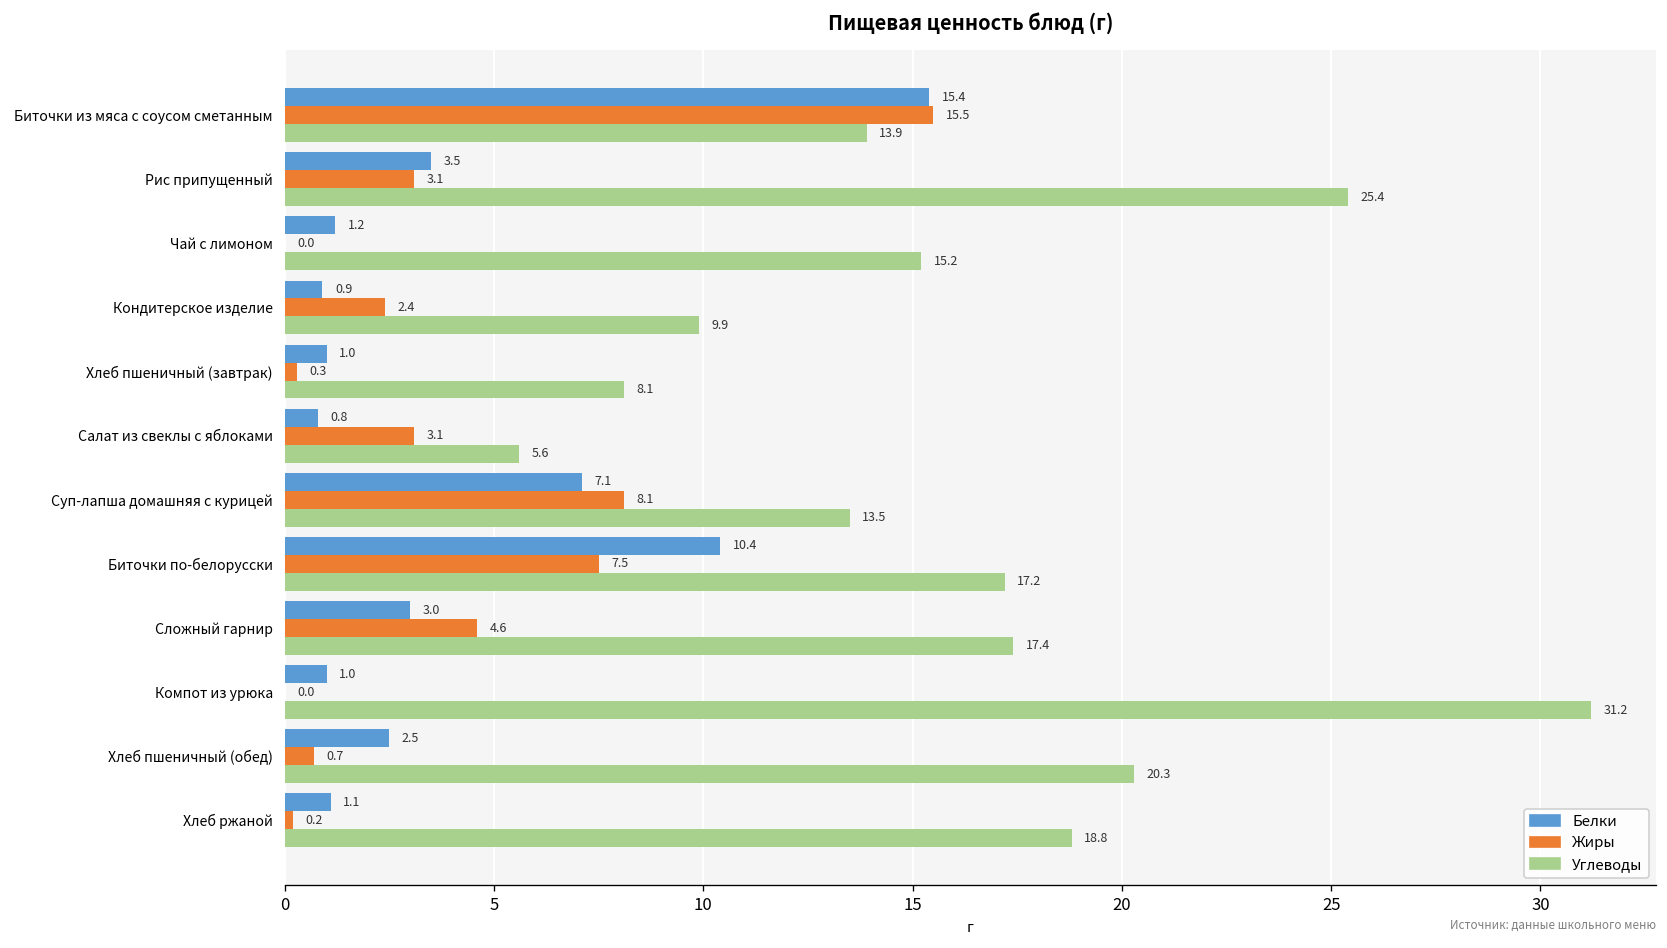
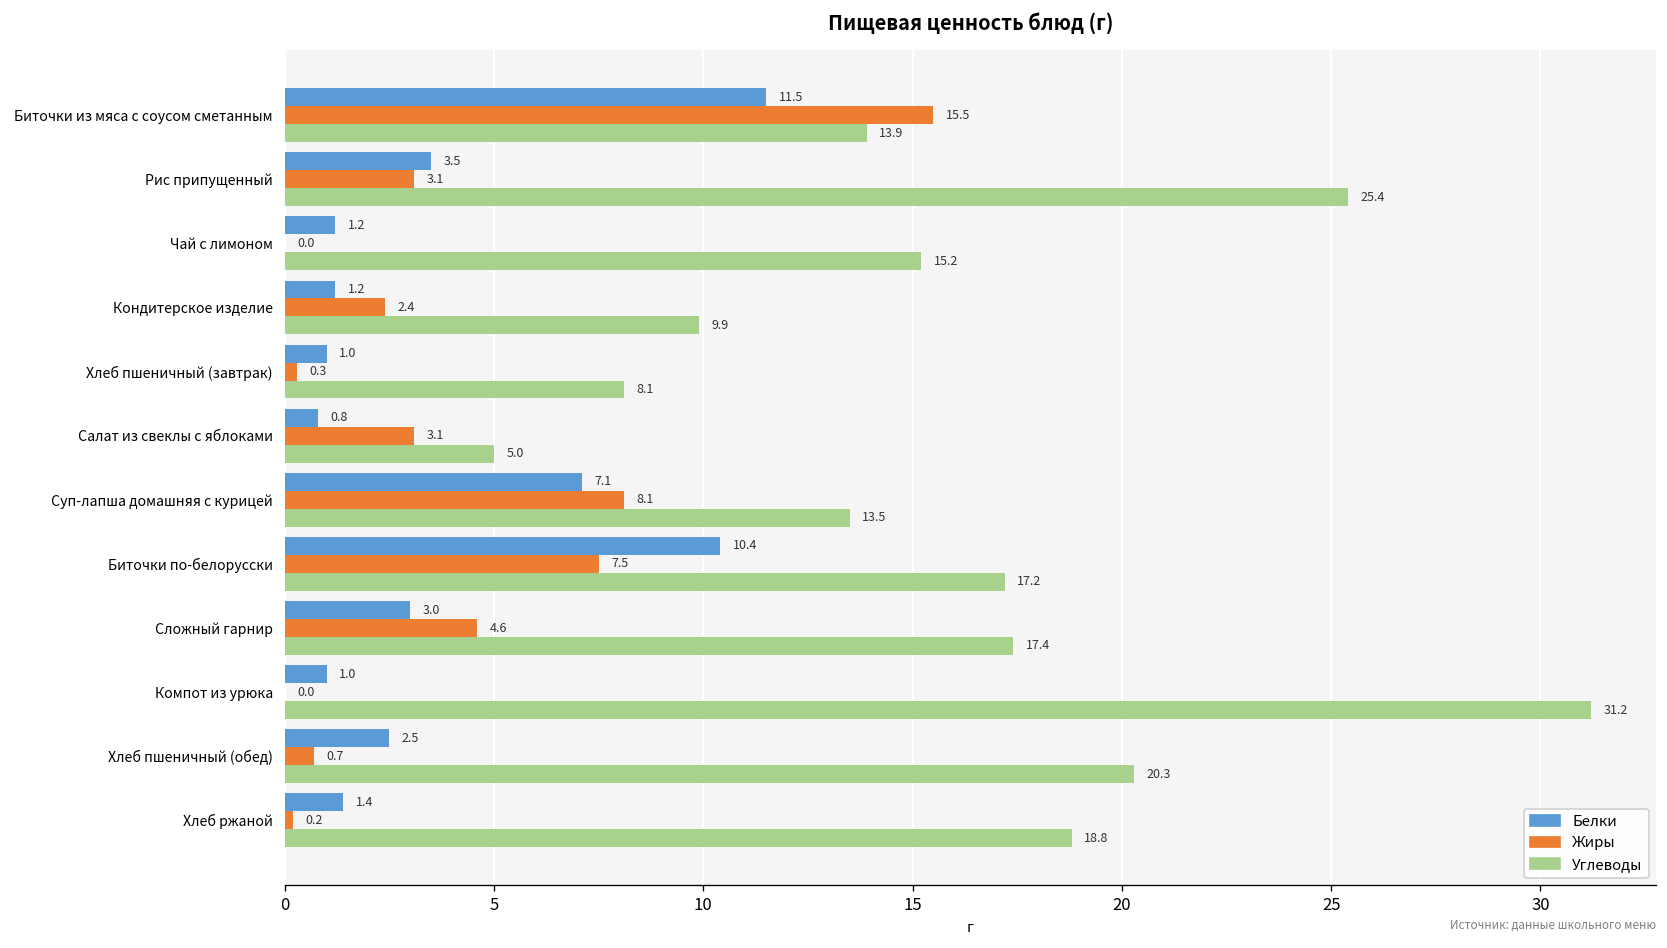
  {
    "Углеводы": {
      "Биточки из мяса с соусом сметанным": 13.9,
      "Рис припущенный": 25.4,
      "Чай с лимоном": 15.2,
      "Кондитерское изделие": 9.9,
      "Хлеб пшеничный (завтрак)": 8.1,
-     "Салат из свеклы с яблоками": 5.6,
+     "Салат из свеклы с яблоками": 5.0,
      "Суп-лапша домашняя с курицей": 13.5,
      "Биточки по-белорусски": 17.2,
      "Сложный гарнир": 17.4,
      "Компот из урюка": 31.2,
      "Хлеб пшеничный (обед)": 20.3,
      "Хлеб ржаной": 18.8
    },
    "Жиры": {
      "Биточки из мяса с соусом сметанным": 15.5,
      "Рис припущенный": 3.1,
      "Чай с лимоном": 0.0,
      "Кондитерское изделие": 2.4,
      "Хлеб пшеничный (завтрак)": 0.3,
      "Салат из свеклы с яблоками": 3.1,
      "Суп-лапша домашняя с курицей": 8.1,
      "Биточки по-белорусски": 7.5,
      "Сложный гарнир": 4.6,
      "Компот из урюка": 0.0,
      "Хлеб пшеничный (обед)": 0.7,
      "Хлеб ржаной": 0.2
    },
    "Белки": {
-     "Биточки из мяса с соусом сметанным": 15.4,
+     "Биточки из мяса с соусом сметанным": 11.5,
      "Рис припущенный": 3.5,
      "Чай с лимоном": 1.2,
-     "Кондитерское изделие": 0.9,
+     "Кондитерское изделие": 1.2,
      "Хлеб пшеничный (завтрак)": 1.0,
      "Салат из свеклы с яблоками": 0.8,
      "Суп-лапша домашняя с курицей": 7.1,
      "Биточки по-белорусски": 10.4,
      "Сложный гарнир": 3.0,
      "Компот из урюка": 1.0,
      "Хлеб пшеничный (обед)": 2.5,
-     "Хлеб ржаной": 1.1
+     "Хлеб ржаной": 1.4
    }
  }
